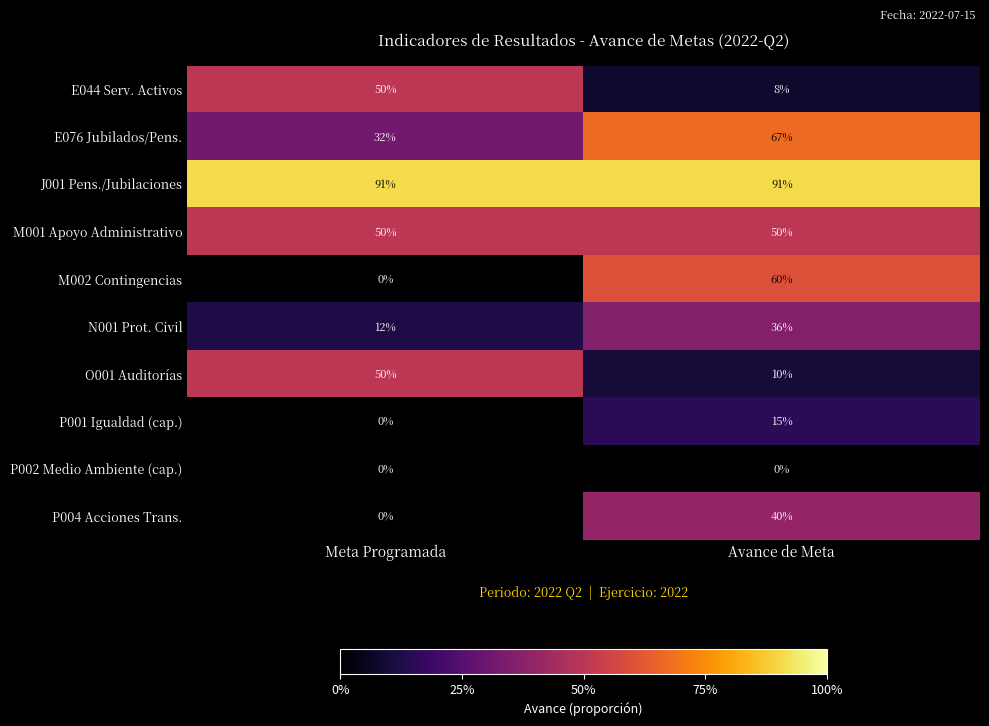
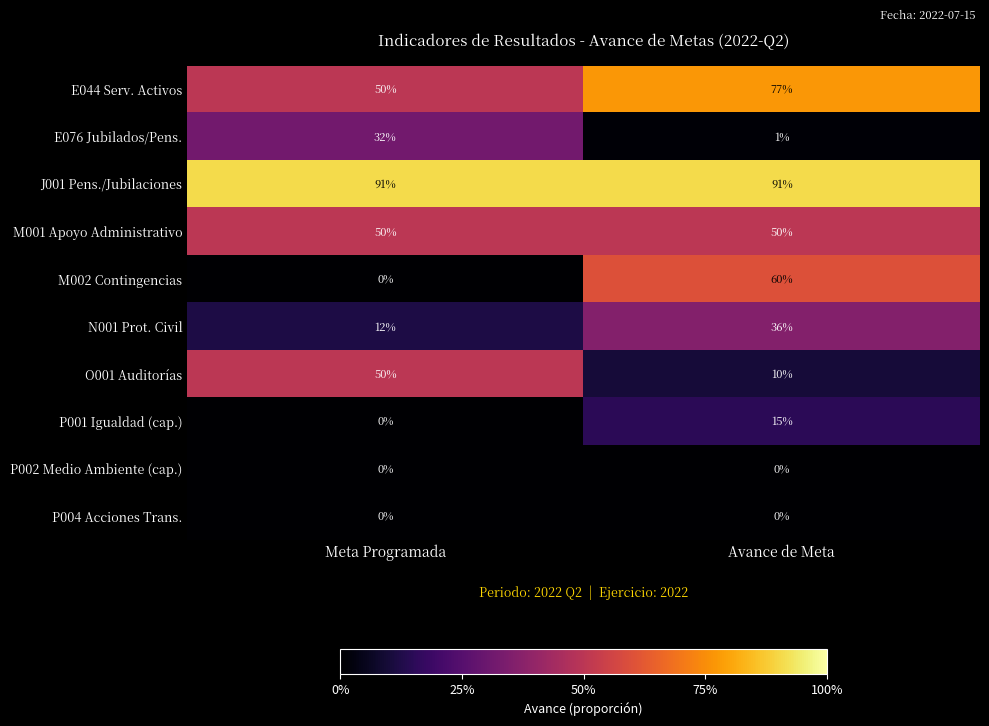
  {
    "E044 Serv. Activos": {
      "Meta Programada": "50%",
-     "Avance de Meta": "8%"
+     "Avance de Meta": "77%"
    },
    "E076 Jubilados/Pens.": {
      "Meta Programada": "32%",
-     "Avance de Meta": "67%"
+     "Avance de Meta": "1%"
    },
    "J001 Pens./Jubilaciones": {
      "Meta Programada": "91%",
      "Avance de Meta": "91%"
    },
    "M001 Apoyo Administrativo": {
      "Meta Programada": "50%",
      "Avance de Meta": "50%"
    },
    "M002 Contingencias": {
      "Meta Programada": "0%",
      "Avance de Meta": "60%"
    },
    "N001 Prot. Civil": {
      "Meta Programada": "12%",
      "Avance de Meta": "36%"
    },
    "O001 Auditorías": {
      "Meta Programada": "50%",
      "Avance de Meta": "10%"
    },
    "P001 Igualdad (cap.)": {
      "Meta Programada": "0%",
      "Avance de Meta": "15%"
    },
    "P002 Medio Ambiente (cap.)": {
      "Meta Programada": "0%",
      "Avance de Meta": "0%"
    },
    "P004 Acciones Trans.": {
      "Meta Programada": "0%",
-     "Avance de Meta": "40%"
+     "Avance de Meta": "0%"
    }
  }
